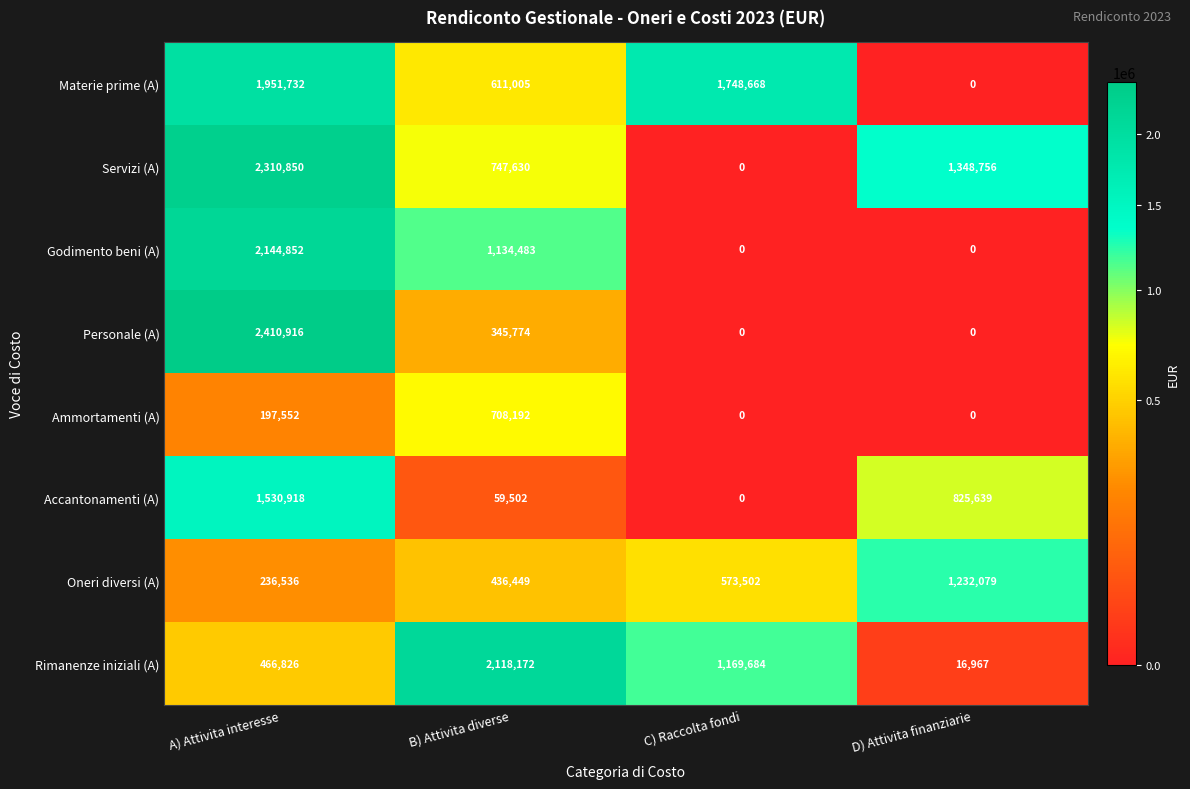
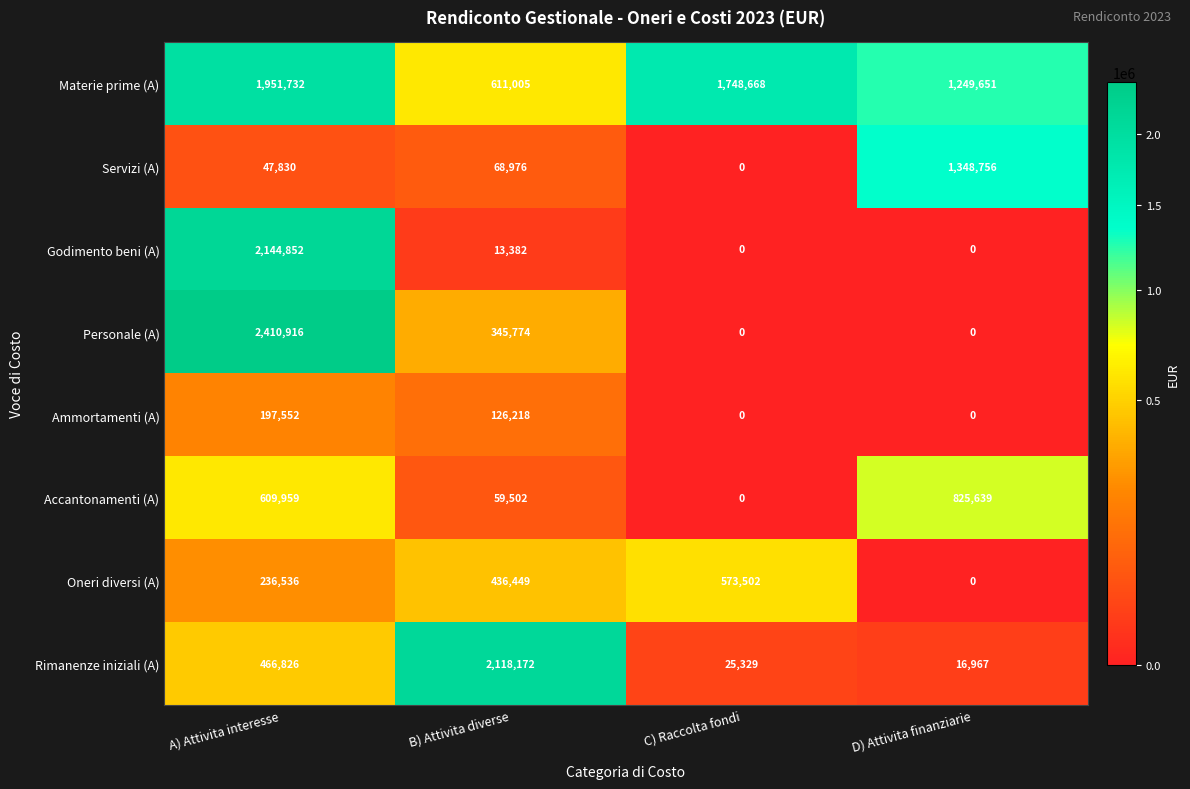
  {
    "Materie prime (A)": {
      "A) Attivita interesse": "1,951,732",
      "B) Attivita diverse": "611,005",
      "C) Raccolta fondi": "1,748,668",
-     "D) Attivita finanziarie": "0"
+     "D) Attivita finanziarie": "1,249,651"
    },
    "Servizi (A)": {
-     "A) Attivita interesse": "2,310,850",
-     "B) Attivita diverse": "747,630",
+     "A) Attivita interesse": "47,830",
+     "B) Attivita diverse": "68,976",
      "C) Raccolta fondi": "0",
      "D) Attivita finanziarie": "1,348,756"
    },
    "Godimento beni (A)": {
      "A) Attivita interesse": "2,144,852",
-     "B) Attivita diverse": "1,134,483",
+     "B) Attivita diverse": "13,382",
      "C) Raccolta fondi": "0",
      "D) Attivita finanziarie": "0"
    },
    "Personale (A)": {
      "A) Attivita interesse": "2,410,916",
      "B) Attivita diverse": "345,774",
      "C) Raccolta fondi": "0",
      "D) Attivita finanziarie": "0"
    },
    "Ammortamenti (A)": {
      "A) Attivita interesse": "197,552",
-     "B) Attivita diverse": "708,192",
+     "B) Attivita diverse": "126,218",
      "C) Raccolta fondi": "0",
      "D) Attivita finanziarie": "0"
    },
    "Accantonamenti (A)": {
-     "A) Attivita interesse": "1,530,918",
+     "A) Attivita interesse": "609,959",
      "B) Attivita diverse": "59,502",
      "C) Raccolta fondi": "0",
      "D) Attivita finanziarie": "825,639"
    },
    "Oneri diversi (A)": {
      "A) Attivita interesse": "236,536",
      "B) Attivita diverse": "436,449",
      "C) Raccolta fondi": "573,502",
-     "D) Attivita finanziarie": "1,232,079"
+     "D) Attivita finanziarie": "0"
    },
    "Rimanenze iniziali (A)": {
      "A) Attivita interesse": "466,826",
      "B) Attivita diverse": "2,118,172",
-     "C) Raccolta fondi": "1,169,684",
+     "C) Raccolta fondi": "25,329",
      "D) Attivita finanziarie": "16,967"
    }
  }
